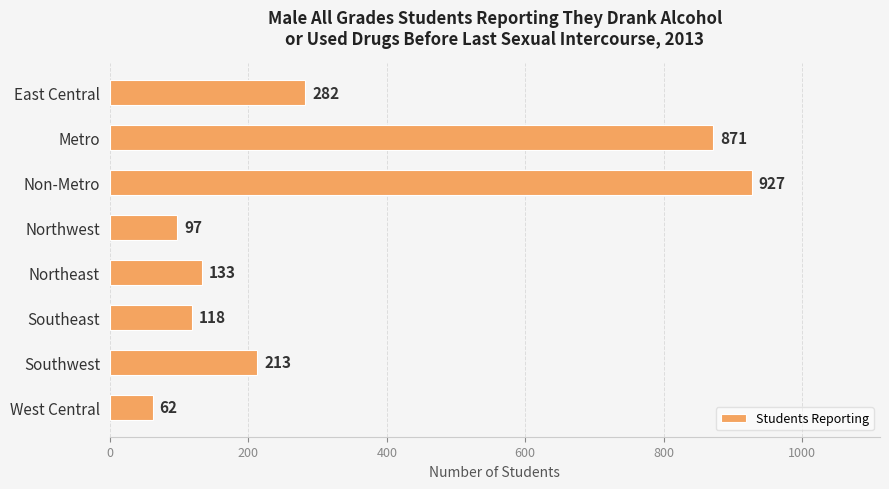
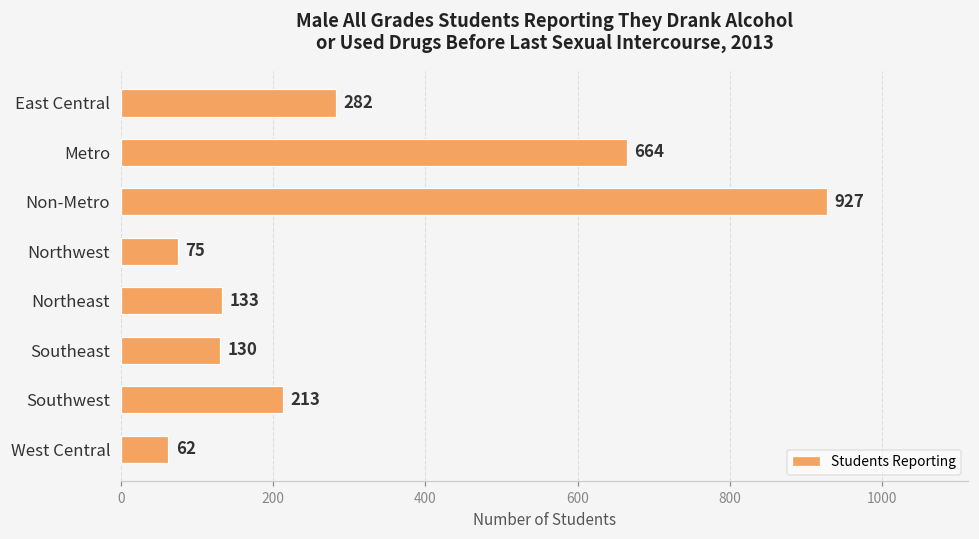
  {
    "East Central": 282,
-   "Metro": 871,
+   "Metro": 664,
    "Non-Metro": 927,
-   "Northwest": 97,
+   "Northwest": 75,
    "Northeast": 133,
-   "Southeast": 118,
+   "Southeast": 130,
    "Southwest": 213,
    "West Central": 62
  }
